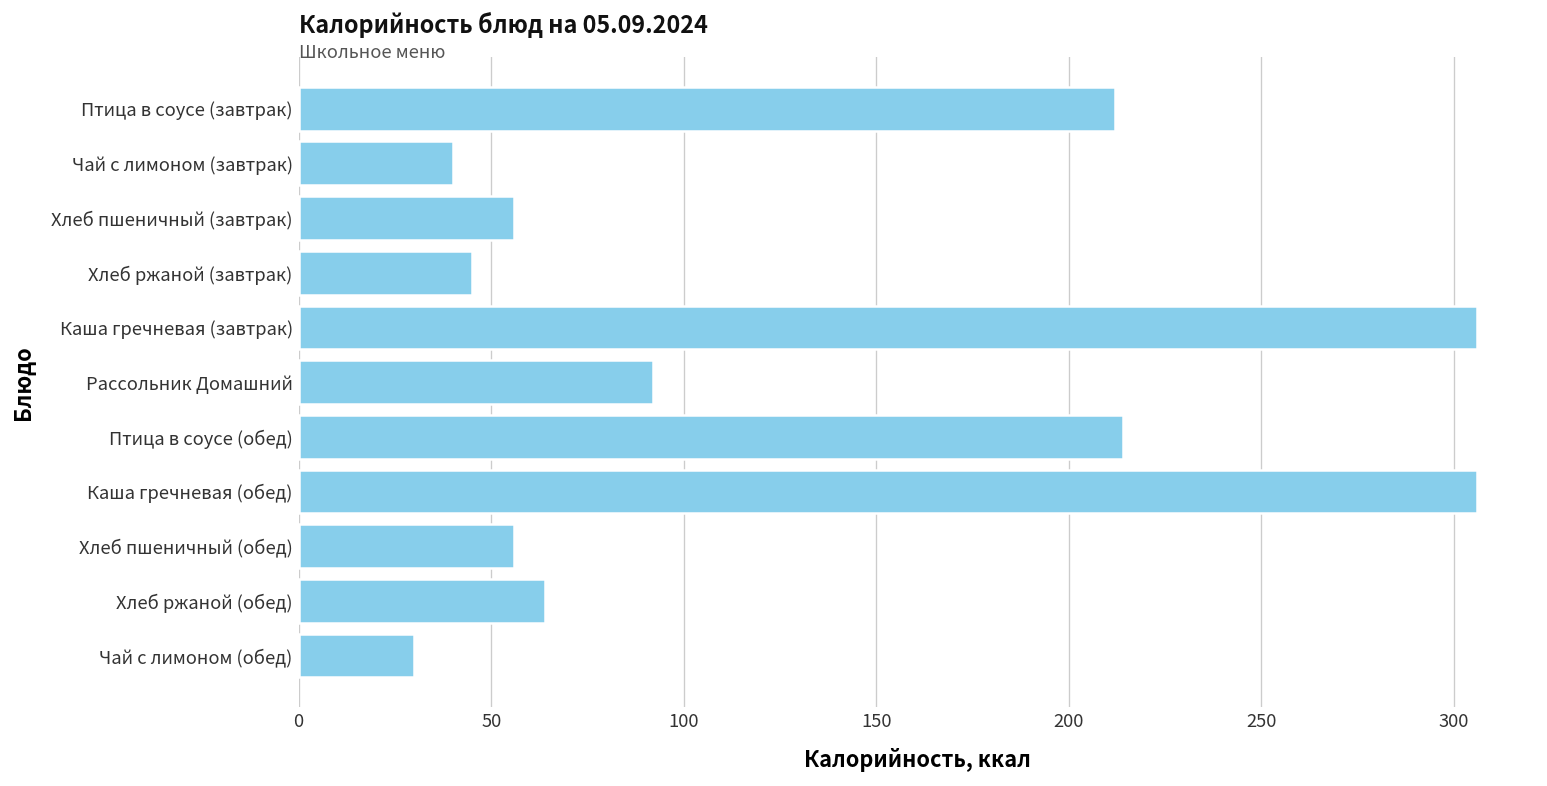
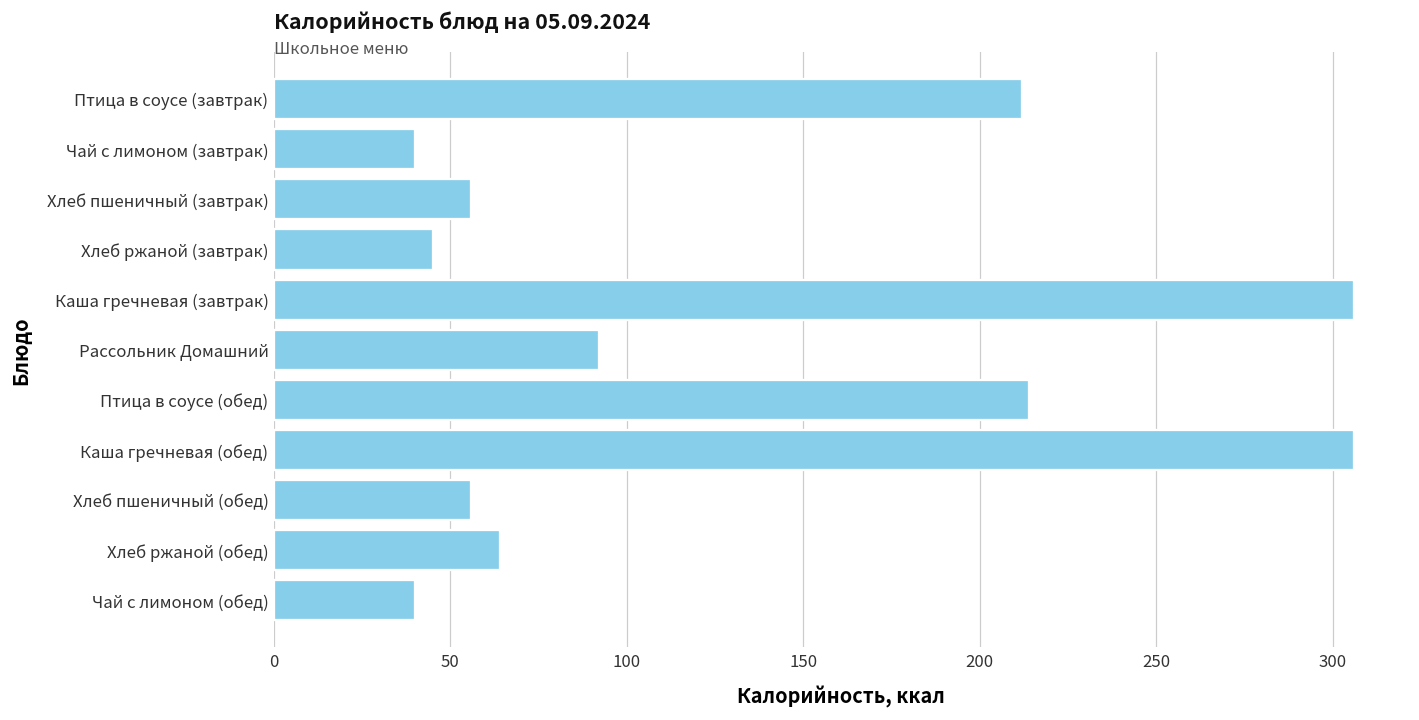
  {
    "Птица в соусе (завтрак)": 212,
    "Чай с лимоном (завтрак)": 40,
    "Хлеб пшеничный (завтрак)": 56,
    "Хлеб ржаной (завтрак)": 45,
    "Каша гречневая (завтрак)": 306,
    "Рассольник Домашний": 92,
    "Птица в соусе (обед)": 214,
    "Каша гречневая (обед)": 306,
    "Хлеб пшеничный (обед)": 56,
    "Хлеб ржаной (обед)": 64,
-   "Чай с лимоном (обед)": 30
+   "Чай с лимоном (обед)": 40
  }
